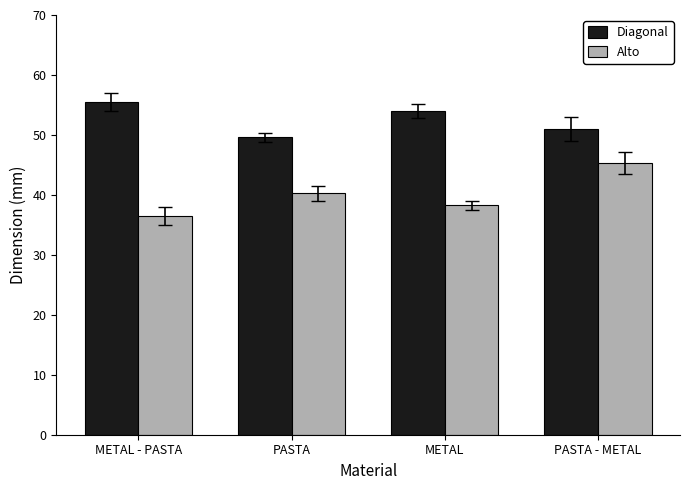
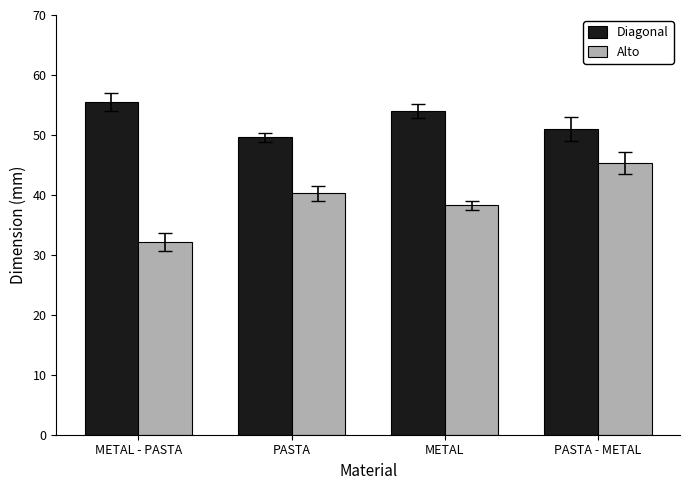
  {
    "Alto": {
-     "METAL - PASTA": 37,
+     "METAL - PASTA": 32,
      "PASTA": 40,
      "METAL": 38,
      "PASTA - METAL": 45
    }
  }
